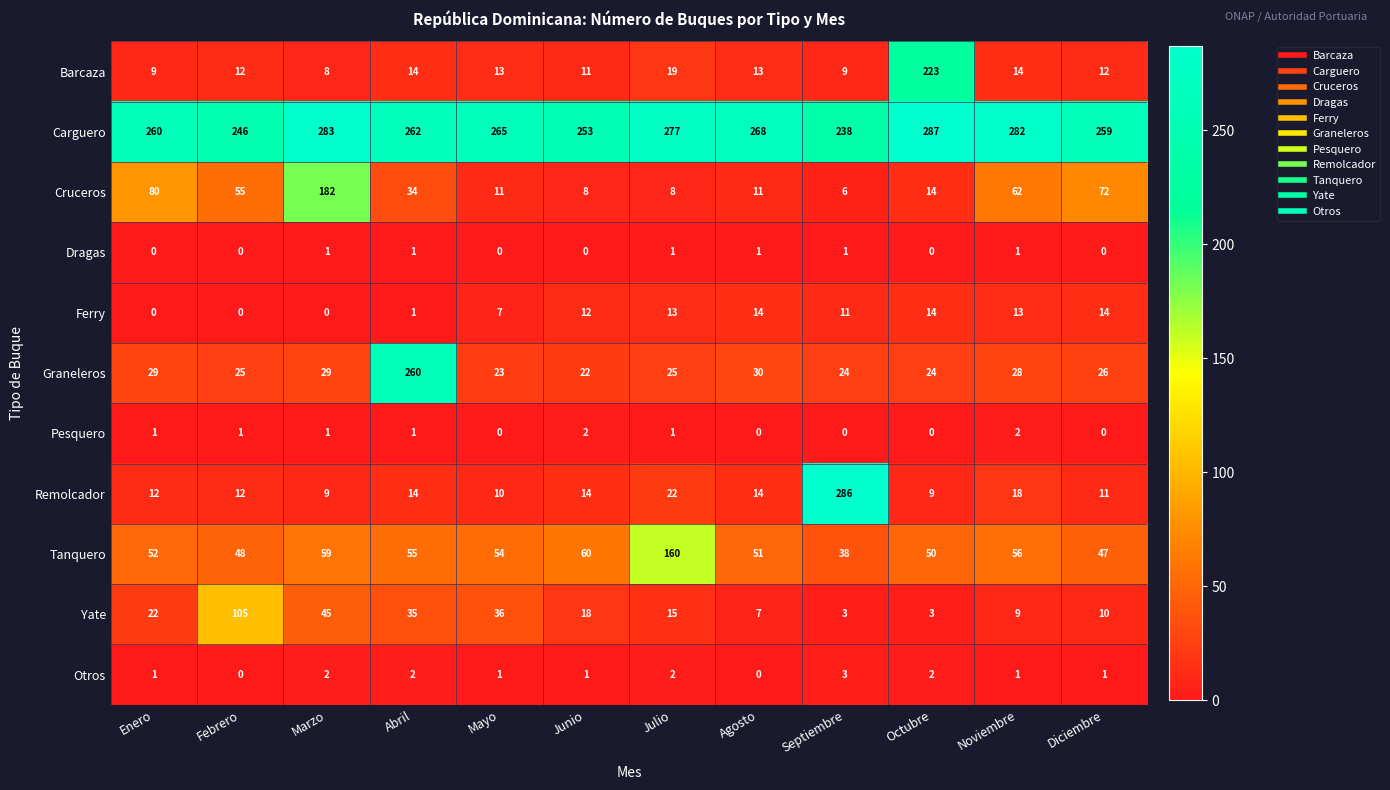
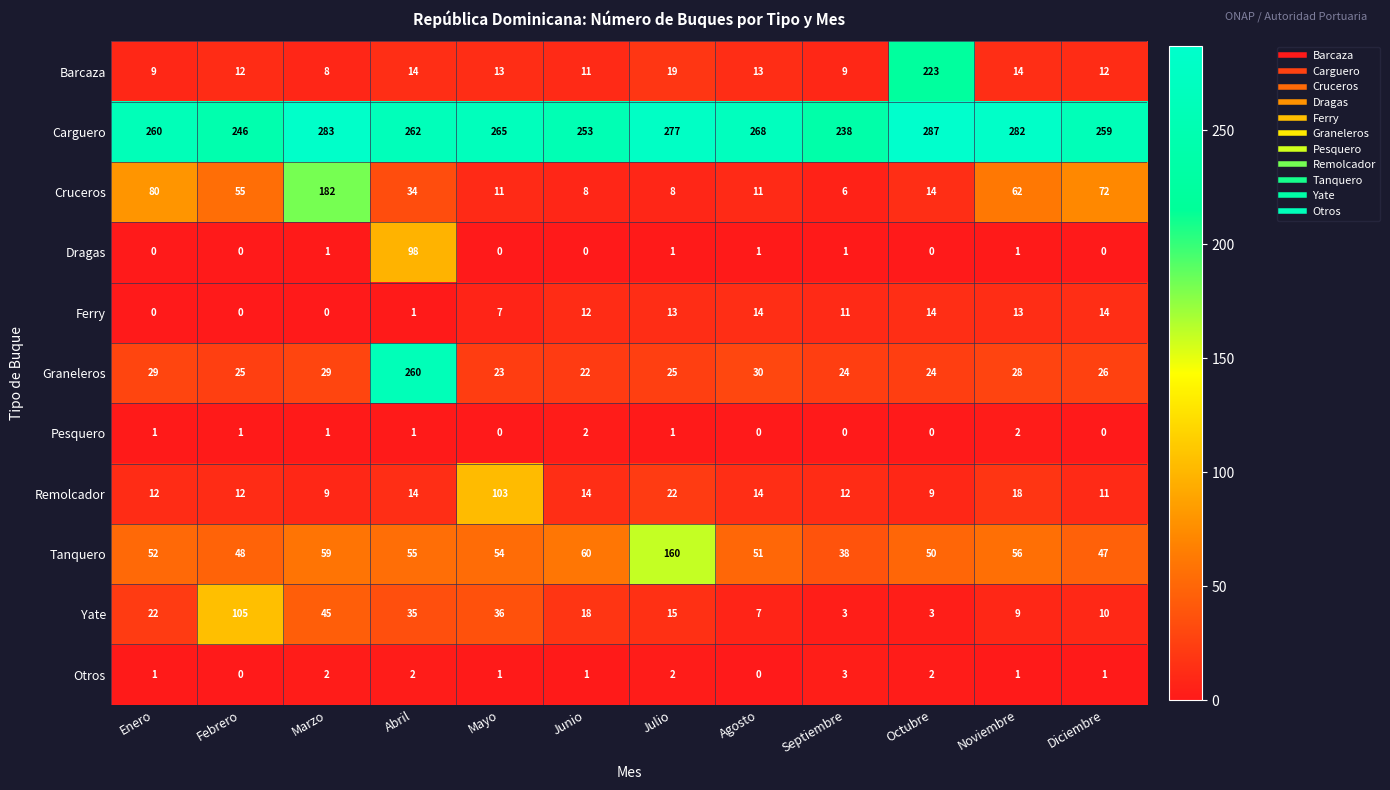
  {
    "Barcaza": {
      "Enero": 9,
      "Febrero": 12,
      "Marzo": 8,
      "Abril": 14,
      "Mayo": 13,
      "Junio": 11,
      "Julio": 19,
      "Agosto": 13,
      "Septiembre": 9,
      "Octubre": 223,
      "Noviembre": 14,
      "Diciembre": 12
    },
    "Carguero": {
      "Enero": 260,
      "Febrero": 246,
      "Marzo": 283,
      "Abril": 262,
      "Mayo": 265,
      "Junio": 253,
      "Julio": 277,
      "Agosto": 268,
      "Septiembre": 238,
      "Octubre": 287,
      "Noviembre": 282,
      "Diciembre": 259
    },
    "Cruceros": {
      "Enero": 80,
      "Febrero": 55,
      "Marzo": 182,
      "Abril": 34,
      "Mayo": 11,
      "Junio": 8,
      "Julio": 8,
      "Agosto": 11,
      "Septiembre": 6,
      "Octubre": 14,
      "Noviembre": 62,
      "Diciembre": 72
    },
    "Dragas": {
      "Enero": 0,
      "Febrero": 0,
      "Marzo": 1,
-     "Abril": 1,
+     "Abril": 98,
      "Mayo": 0,
      "Junio": 0,
      "Julio": 1,
      "Agosto": 1,
      "Septiembre": 1,
      "Octubre": 0,
      "Noviembre": 1,
      "Diciembre": 0
    },
    "Ferry": {
      "Enero": 0,
      "Febrero": 0,
      "Marzo": 0,
      "Abril": 1,
      "Mayo": 7,
      "Junio": 12,
      "Julio": 13,
      "Agosto": 14,
      "Septiembre": 11,
      "Octubre": 14,
      "Noviembre": 13,
      "Diciembre": 14
    },
    "Graneleros": {
      "Enero": 29,
      "Febrero": 25,
      "Marzo": 29,
      "Abril": 260,
      "Mayo": 23,
      "Junio": 22,
      "Julio": 25,
      "Agosto": 30,
      "Septiembre": 24,
      "Octubre": 24,
      "Noviembre": 28,
      "Diciembre": 26
    },
    "Pesquero": {
      "Enero": 1,
      "Febrero": 1,
      "Marzo": 1,
      "Abril": 1,
      "Mayo": 0,
      "Junio": 2,
      "Julio": 1,
      "Agosto": 0,
      "Septiembre": 0,
      "Octubre": 0,
      "Noviembre": 2,
      "Diciembre": 0
    },
    "Remolcador": {
      "Enero": 12,
      "Febrero": 12,
      "Marzo": 9,
      "Abril": 14,
-     "Mayo": 10,
+     "Mayo": 103,
      "Junio": 14,
      "Julio": 22,
      "Agosto": 14,
-     "Septiembre": 286,
+     "Septiembre": 12,
      "Octubre": 9,
      "Noviembre": 18,
      "Diciembre": 11
    },
    "Tanquero": {
      "Enero": 52,
      "Febrero": 48,
      "Marzo": 59,
      "Abril": 55,
      "Mayo": 54,
      "Junio": 60,
      "Julio": 160,
      "Agosto": 51,
      "Septiembre": 38,
      "Octubre": 50,
      "Noviembre": 56,
      "Diciembre": 47
    },
    "Yate": {
      "Enero": 22,
      "Febrero": 105,
      "Marzo": 45,
      "Abril": 35,
      "Mayo": 36,
      "Junio": 18,
      "Julio": 15,
      "Agosto": 7,
      "Septiembre": 3,
      "Octubre": 3,
      "Noviembre": 9,
      "Diciembre": 10
    },
    "Otros": {
      "Enero": 1,
      "Febrero": 0,
      "Marzo": 2,
      "Abril": 2,
      "Mayo": 1,
      "Junio": 1,
      "Julio": 2,
      "Agosto": 0,
      "Septiembre": 3,
      "Octubre": 2,
      "Noviembre": 1,
      "Diciembre": 1
    }
  }
